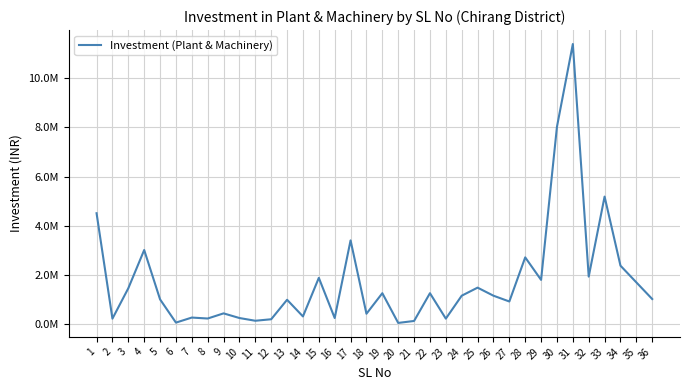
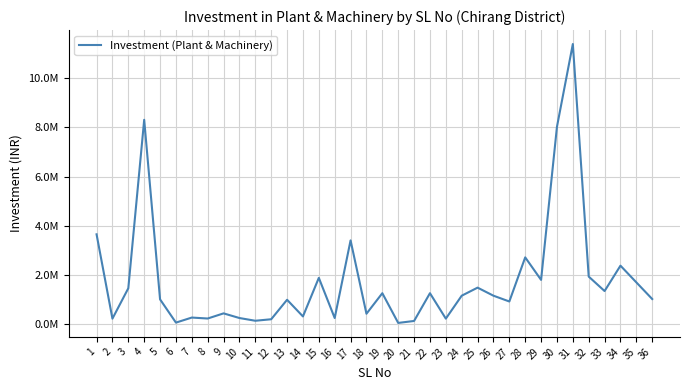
  {
-   "1": 4500000,
+   "1": 3600000,
    "2": 200000,
    "3": 1400000,
-   "4": 3000000,
+   "4": 8300000,
    "5": 1000000,
    "6": 0,
    "7": 200000,
    "8": 200000,
    "9": 400000,
    "10": 200000,
    "11": 100000,
    "12": 200000,
    "13": 1000000,
    "14": 300000,
    "15": 1900000,
    "16": 200000,
    "17": 3400000,
    "18": 400000,
    "19": 1200000,
    "20": 0,
    "21": 100000,
    "22": 1200000,
    "23": 200000,
    "24": 1100000,
    "25": 1500000,
    "26": 1100000,
    "27": 900000,
    "28": 2700000,
    "29": 1800000,
    "30": 8000000,
    "31": 11400000,
    "32": 1900000,
-   "33": 5200000,
+   "33": 1300000,
    "34": 2400000,
    "35": 1700000,
    "36": 1000000
  }
